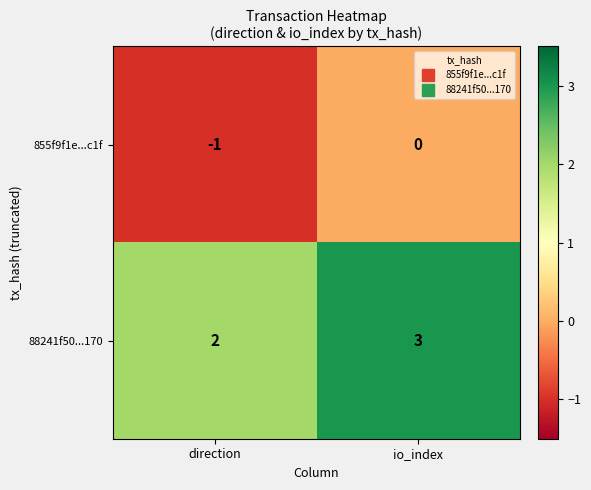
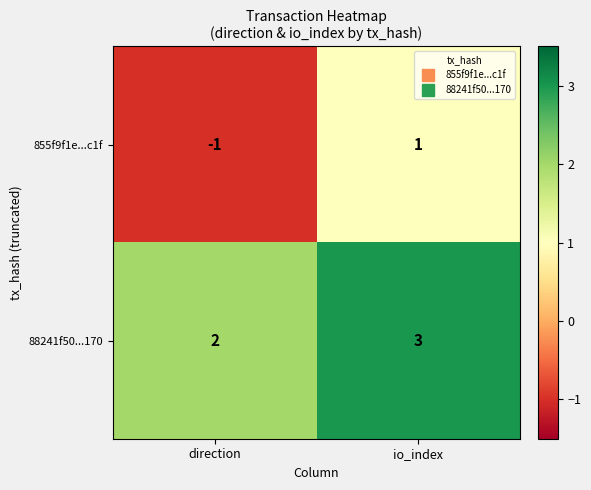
  {
    "855f9f1e...c1f": {
      "direction": -1,
-     "io_index": 0
+     "io_index": 1
    },
    "88241f50...170": {
      "direction": 2,
      "io_index": 3
    }
  }
